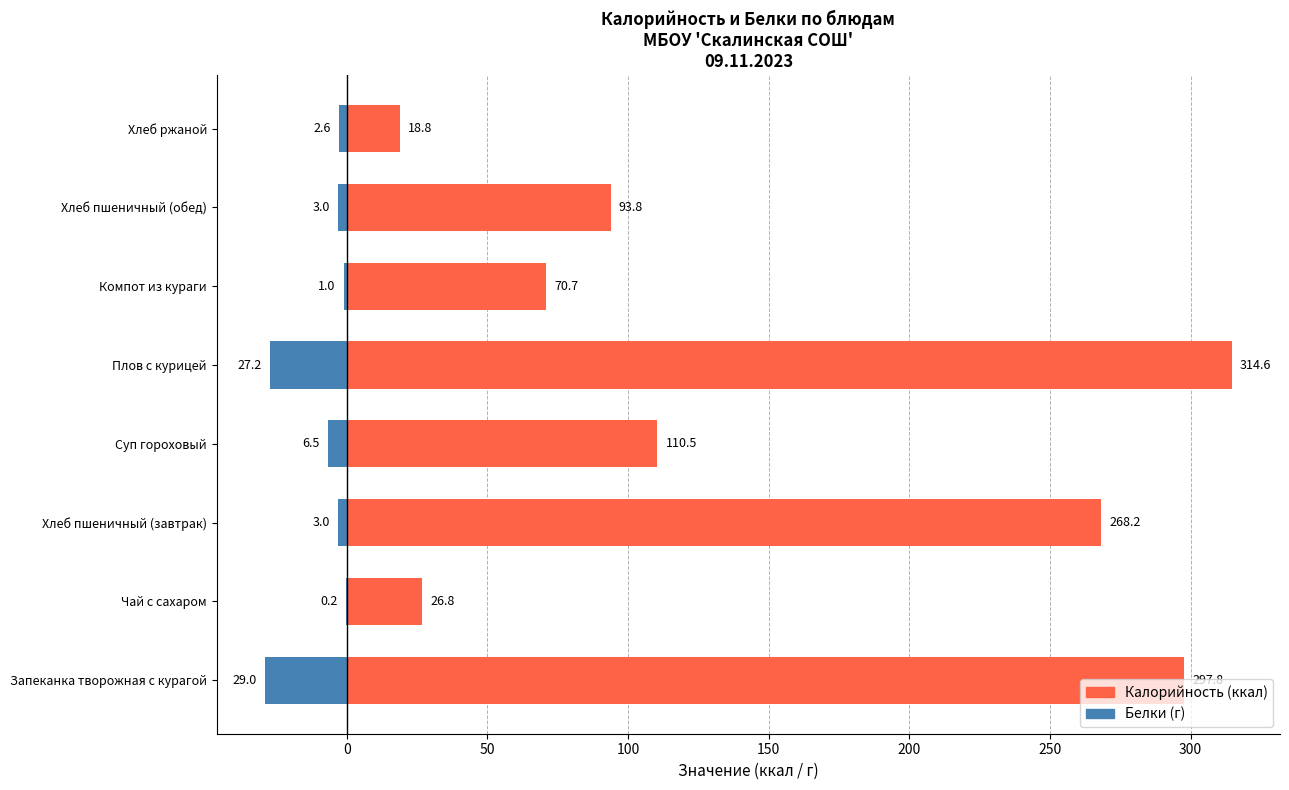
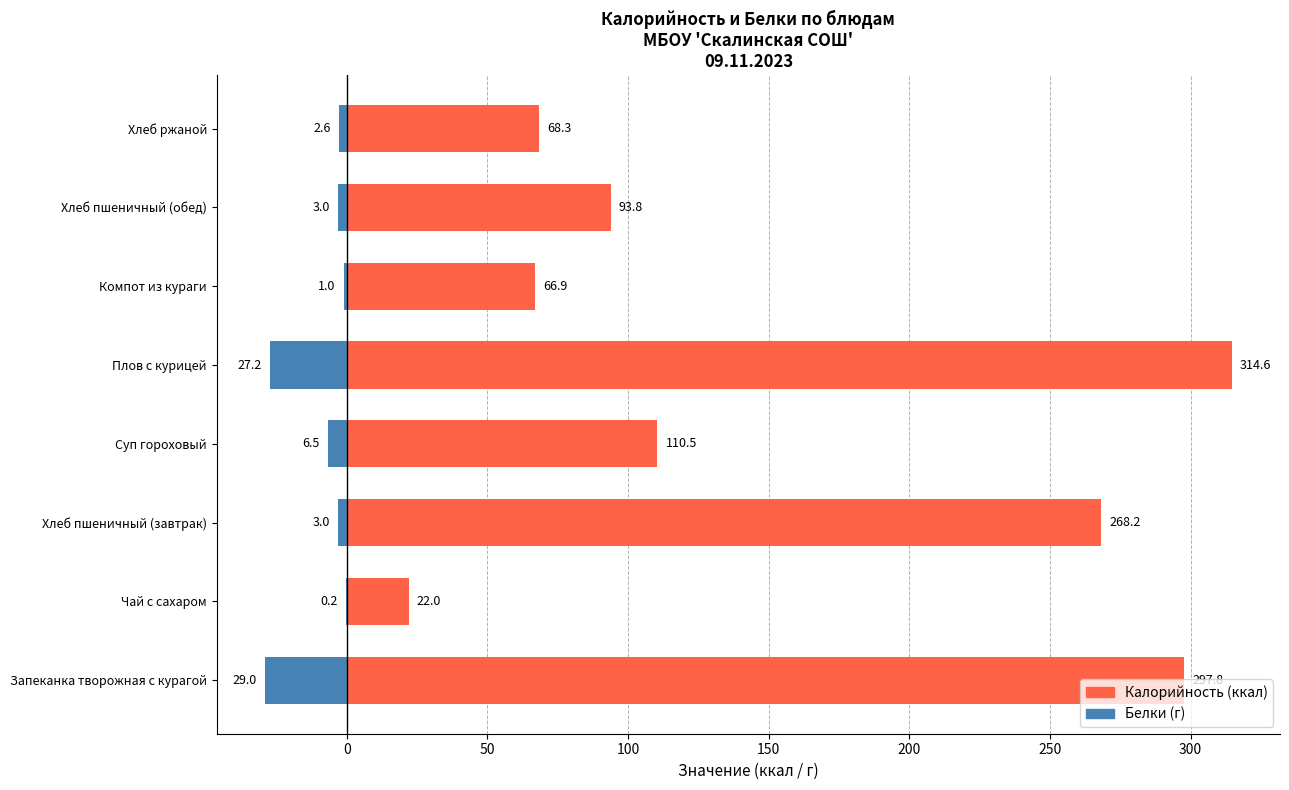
  {
    "Калорийность (ккал)": {
-     "Хлеб ржаной": 18.8,
+     "Хлеб ржаной": 68.3,
      "Хлеб пшеничный (обед)": 93.8,
-     "Компот из кураги": 70.7,
+     "Компот из кураги": 66.9,
      "Плов с курицей": 314.6,
      "Суп гороховый": 110.5,
      "Хлеб пшеничный (завтрак)": 268.2,
-     "Чай с сахаром": 26.8
+     "Чай с сахаром": 22.0
    }
  }
